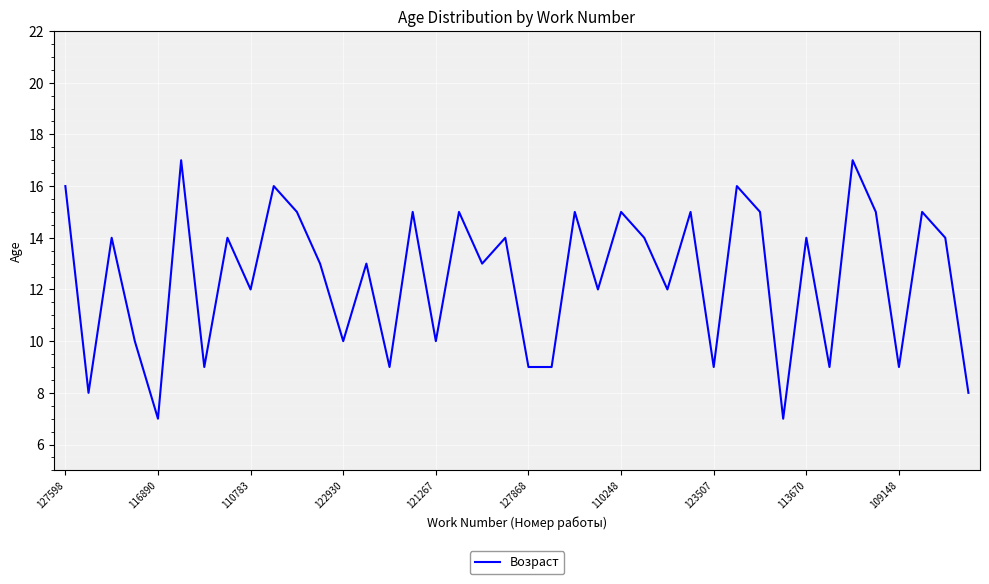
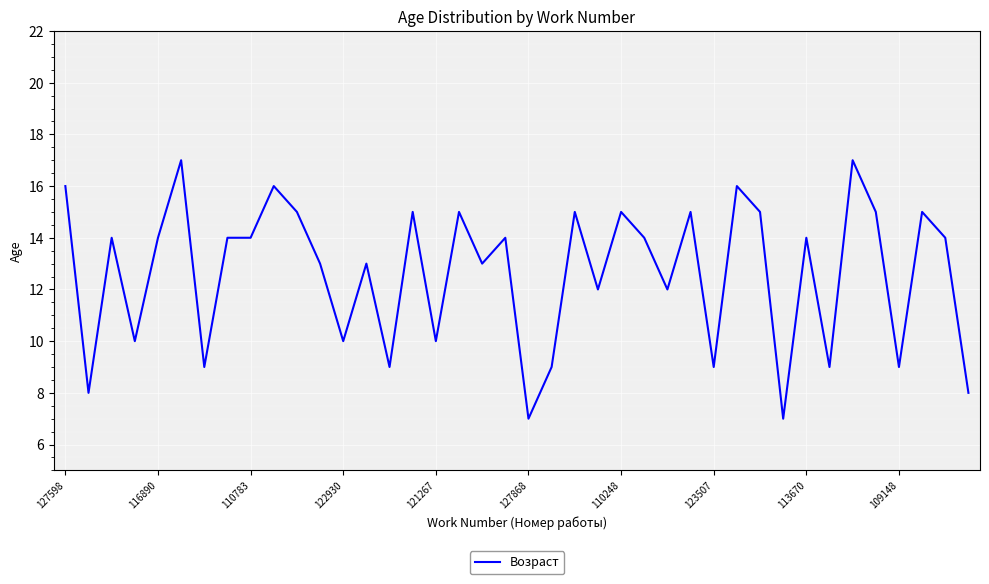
  {
    "127598": 16,
-   "116890": 7,
-   "110783": 12,
+   "116890": 14,
+   "110783": 14,
    "122930": 10,
    "121267": 10,
-   "127868": 9,
+   "127868": 7,
    "110248": 15,
    "123507": 9,
    "113670": 14,
    "109148": 9
  }
